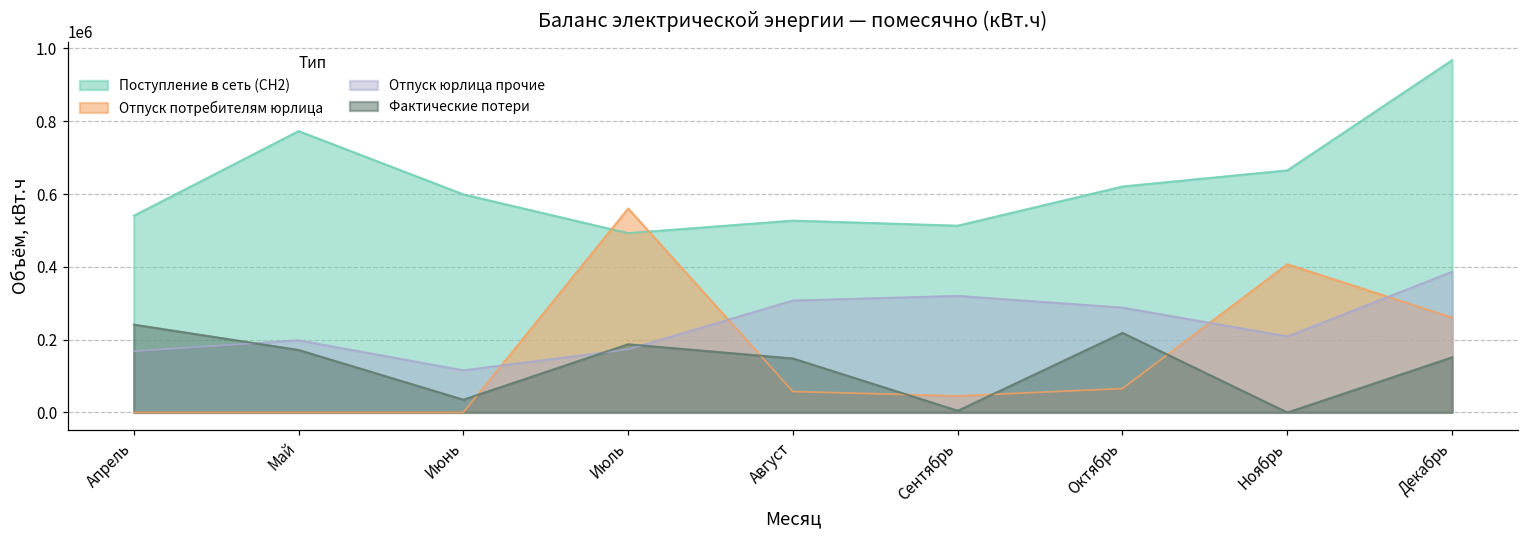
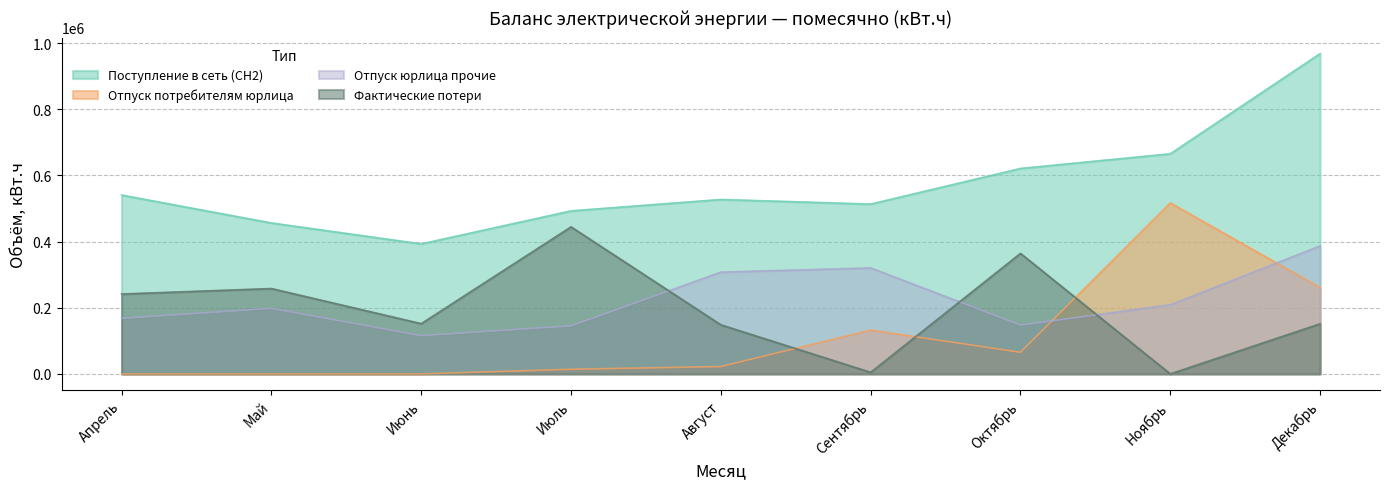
  {
    "Поступление в сеть (СН2)": {
      "Апрель": 540000,
-     "Май": 770000,
-     "Июнь": 600000,
+     "Май": 460000,
+     "Июнь": 390000,
      "Июль": 490000,
      "Август": 530000,
      "Сентябрь": 510000,
      "Октябрь": 620000,
      "Ноябрь": 670000,
      "Декабрь": 970000
    },
    "Отпуск потребителям юрлица": {
      "Апрель": 0,
      "Май": 0,
      "Июнь": 0,
-     "Июль": 560000,
-     "Август": 60000,
-     "Сентябрь": 50000,
+     "Июль": 10000,
+     "Август": 20000,
+     "Сентябрь": 130000,
      "Октябрь": 70000,
-     "Ноябрь": 410000,
+     "Ноябрь": 520000,
      "Декабрь": 260000
    },
    "Отпуск юрлица прочие": {
      "Апрель": 170000,
      "Май": 200000,
      "Июнь": 120000,
-     "Июль": 170000,
+     "Июль": 150000,
      "Август": 310000,
      "Сентябрь": 320000,
-     "Октябрь": 290000,
+     "Октябрь": 150000,
      "Ноябрь": 210000,
      "Декабрь": 390000
    },
    "Фактические потери": {
      "Апрель": 240000,
-     "Май": 170000,
-     "Июнь": 40000,
-     "Июль": 190000,
+     "Май": 260000,
+     "Июнь": 150000,
+     "Июль": 440000,
      "Август": 150000,
      "Сентябрь": 0,
-     "Октябрь": 220000,
+     "Октябрь": 360000,
      "Ноябрь": 0,
      "Декабрь": 150000
    }
  }
